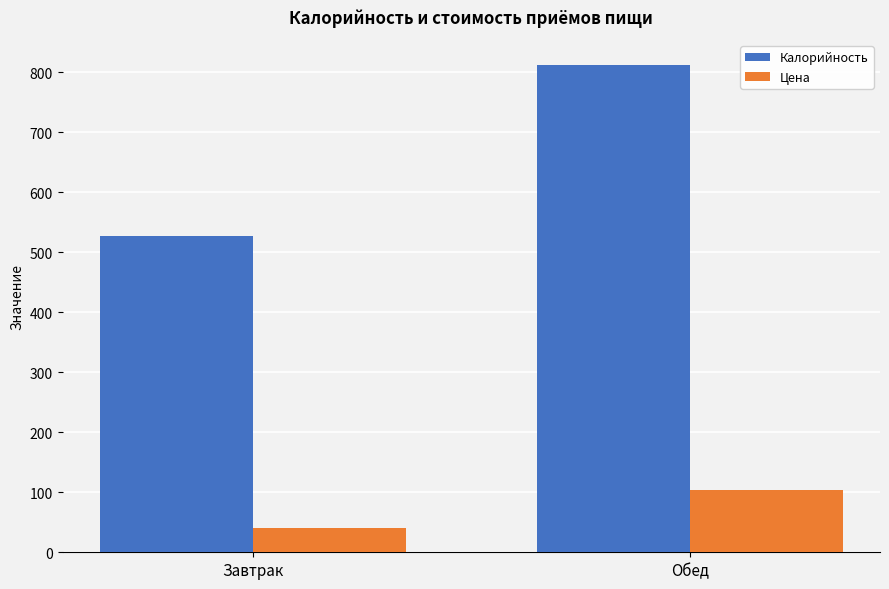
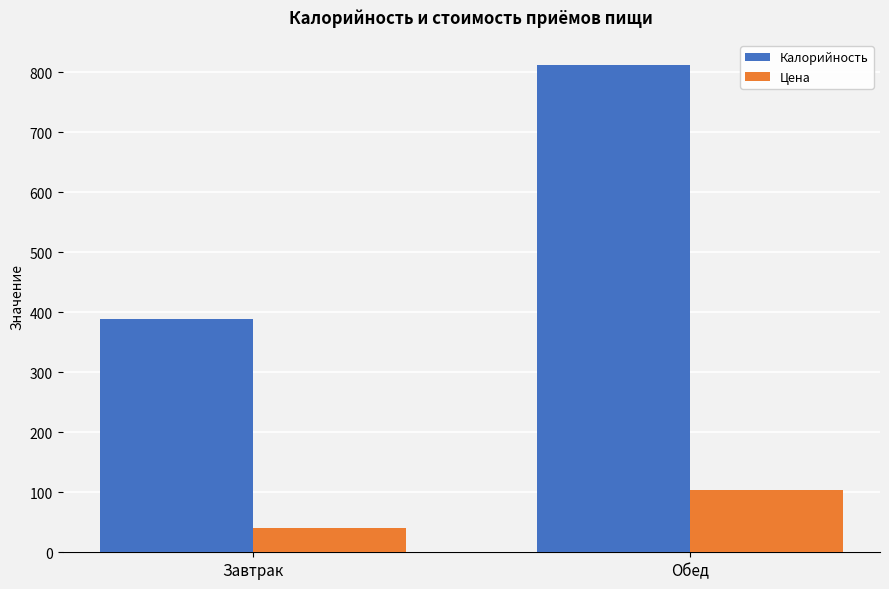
  {
    "Калорийность": {
-     "Завтрак": 530,
+     "Завтрак": 390,
      "Обед": 810
    },
    "Цена": {
      "Завтрак": 40,
      "Обед": 100
    }
  }
